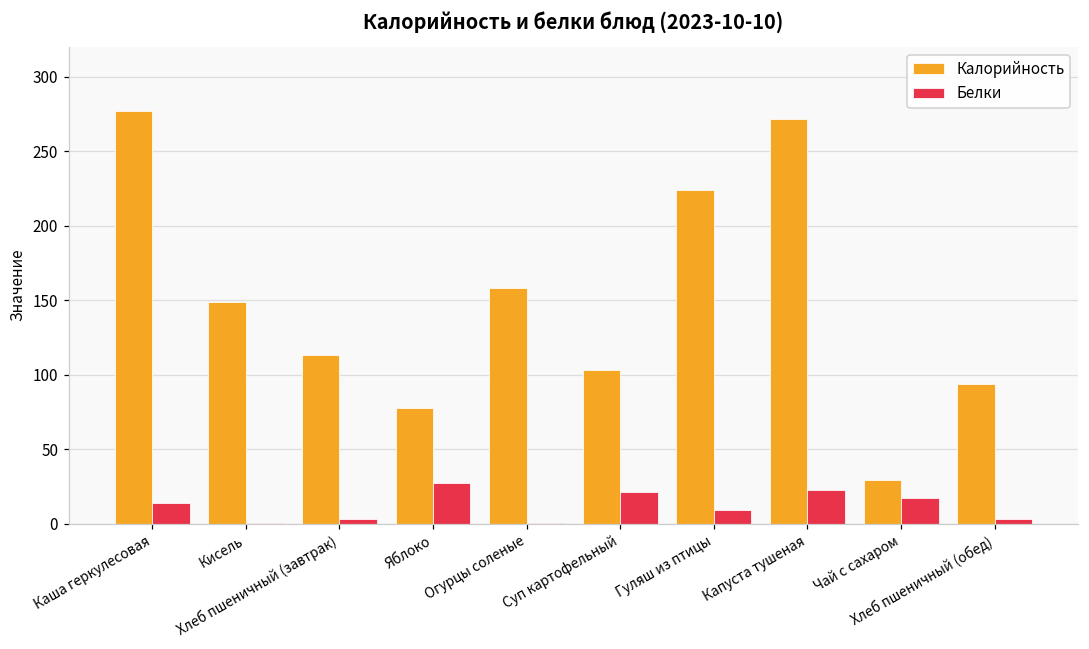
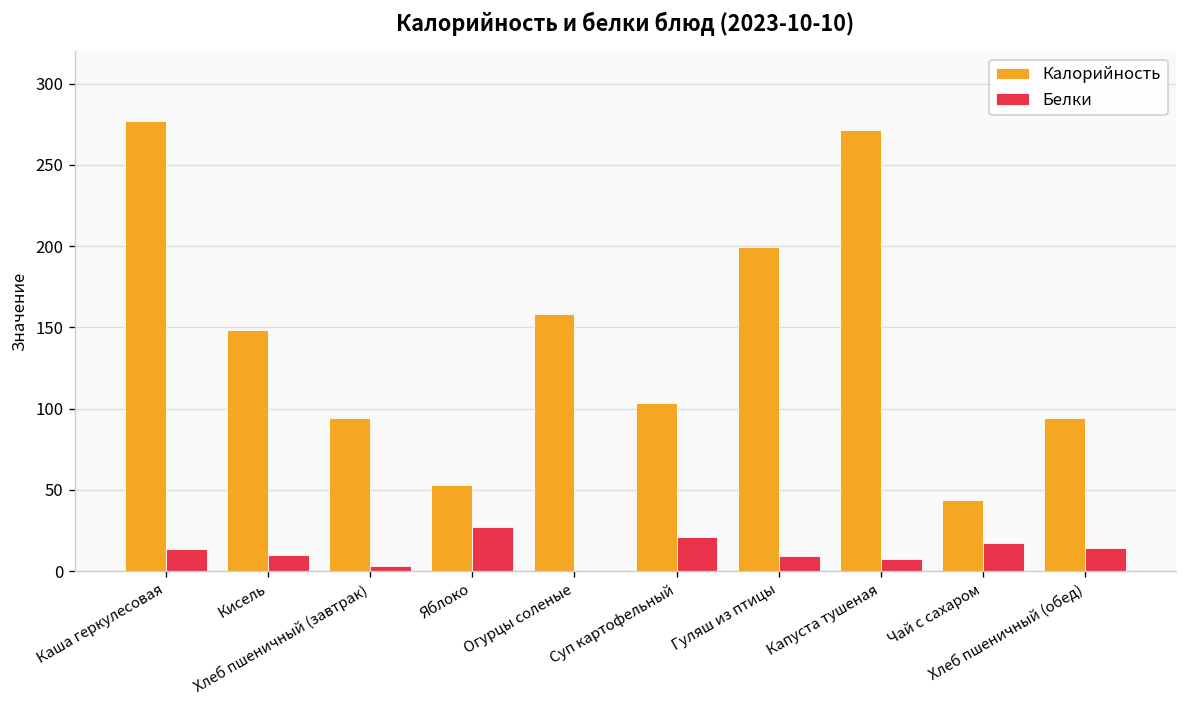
  {
    "Калорийность": {
      "Каша геркулесовая": 277,
      "Кисель": 149,
-     "Хлеб пшеничный (завтрак)": 113,
-     "Яблоко": 78,
+     "Хлеб пшеничный (завтрак)": 94,
+     "Яблоко": 53,
      "Огурцы соленые": 158,
      "Суп картофельный": 103,
-     "Гуляш из птицы": 224,
+     "Гуляш из птицы": 199,
      "Капуста тушеная": 271,
-     "Чай с сахаром": 29,
+     "Чай с сахаром": 44,
      "Хлеб пшеничный (обед)": 94
    },
    "Белки": {
      "Каша геркулесовая": 14,
-     "Кисель": 0,
+     "Кисель": 10,
      "Хлеб пшеничный (завтрак)": 3,
      "Яблоко": 27,
      "Суп картофельный": 21,
      "Гуляш из птицы": 9,
-     "Капуста тушеная": 23,
+     "Капуста тушеная": 7,
      "Чай с сахаром": 17,
-     "Хлеб пшеничный (обед)": 3
+     "Хлеб пшеничный (обед)": 14
    }
  }
